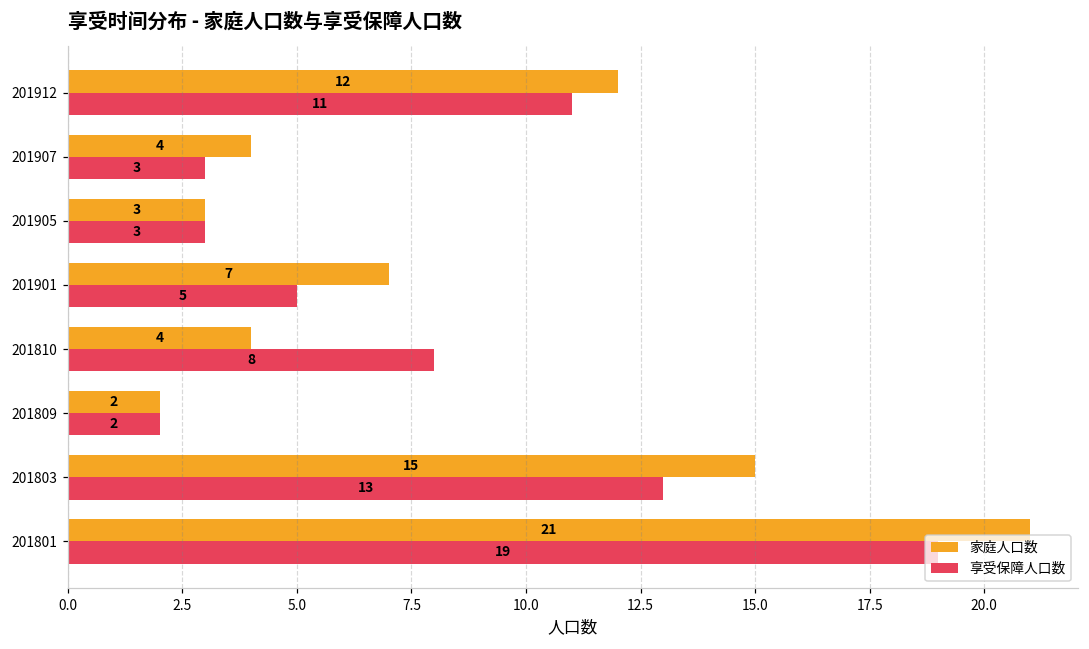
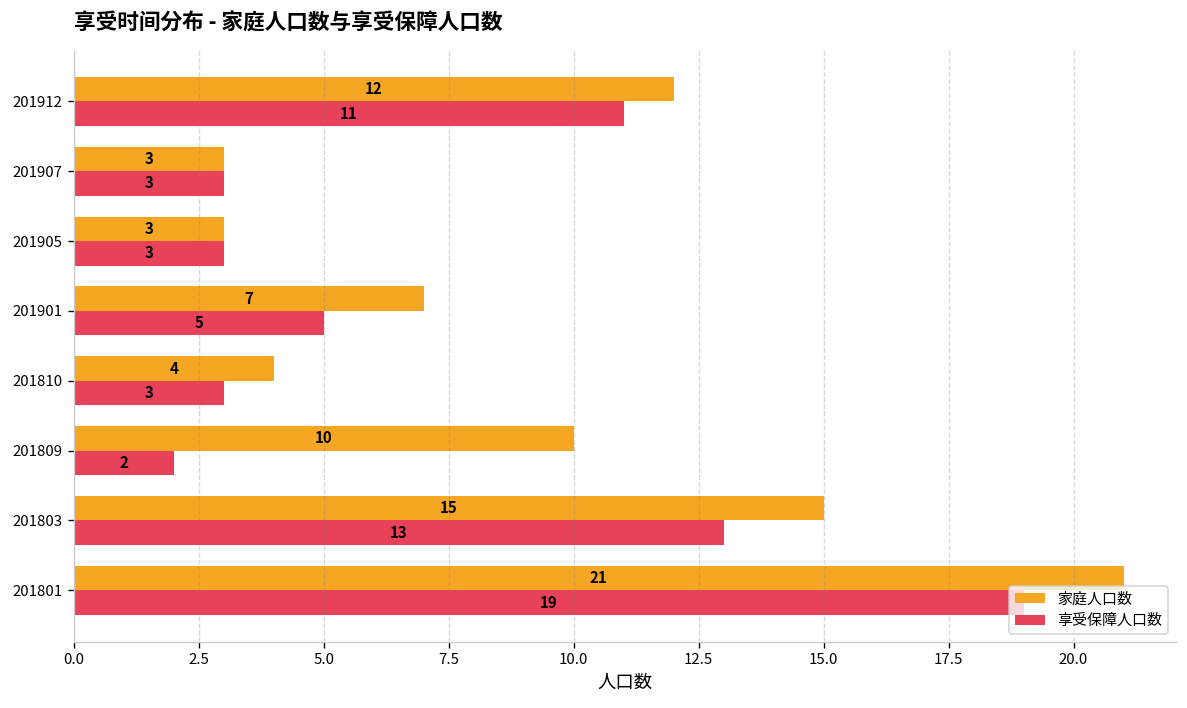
  {
    "家庭人口数": {
      "201912": 12,
-     "201907": 4,
+     "201907": 3,
      "201905": 3,
      "201901": 7,
      "201810": 4,
-     "201809": 2,
+     "201809": 10,
      "201803": 15,
      "201801": 21
    },
    "享受保障人口数": {
      "201912": 11,
      "201907": 3,
      "201905": 3,
      "201901": 5,
-     "201810": 8,
+     "201810": 3,
      "201809": 2,
      "201803": 13
    }
  }
